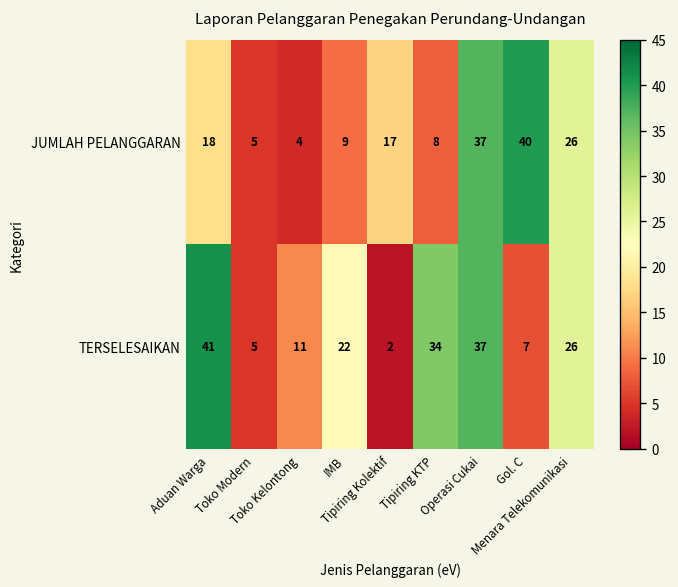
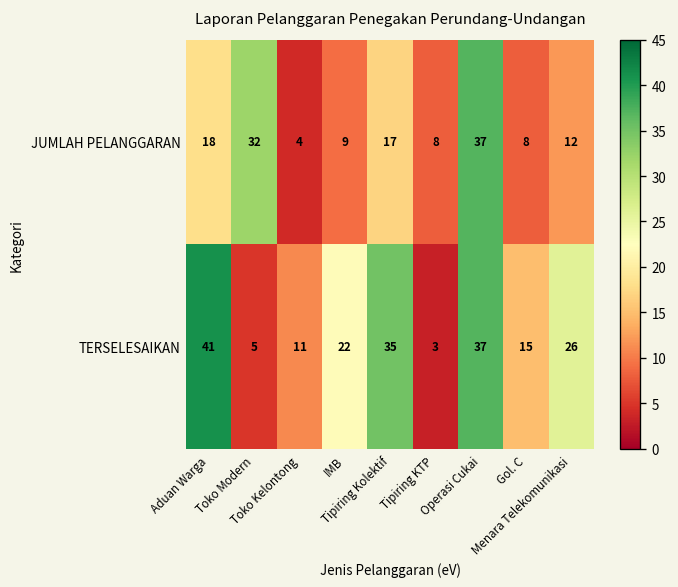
  {
    "JUMLAH PELANGGARAN": {
      "Aduan Warga": 18,
-     "Toko Modern": 5,
+     "Toko Modern": 32,
      "Toko Kelontong": 4,
      "IMB": 9,
      "Tipiring Kolektif": 17,
      "Tipiring KTP": 8,
      "Operasi Cukai": 37,
-     "Gol. C": 40,
-     "Menara Telekomunikasi": 26
+     "Gol. C": 8,
+     "Menara Telekomunikasi": 12
    },
    "TERSELESAIKAN": {
      "Aduan Warga": 41,
      "Toko Modern": 5,
      "Toko Kelontong": 11,
      "IMB": 22,
-     "Tipiring Kolektif": 2,
-     "Tipiring KTP": 34,
+     "Tipiring Kolektif": 35,
+     "Tipiring KTP": 3,
      "Operasi Cukai": 37,
-     "Gol. C": 7,
+     "Gol. C": 15,
      "Menara Telekomunikasi": 26
    }
  }
